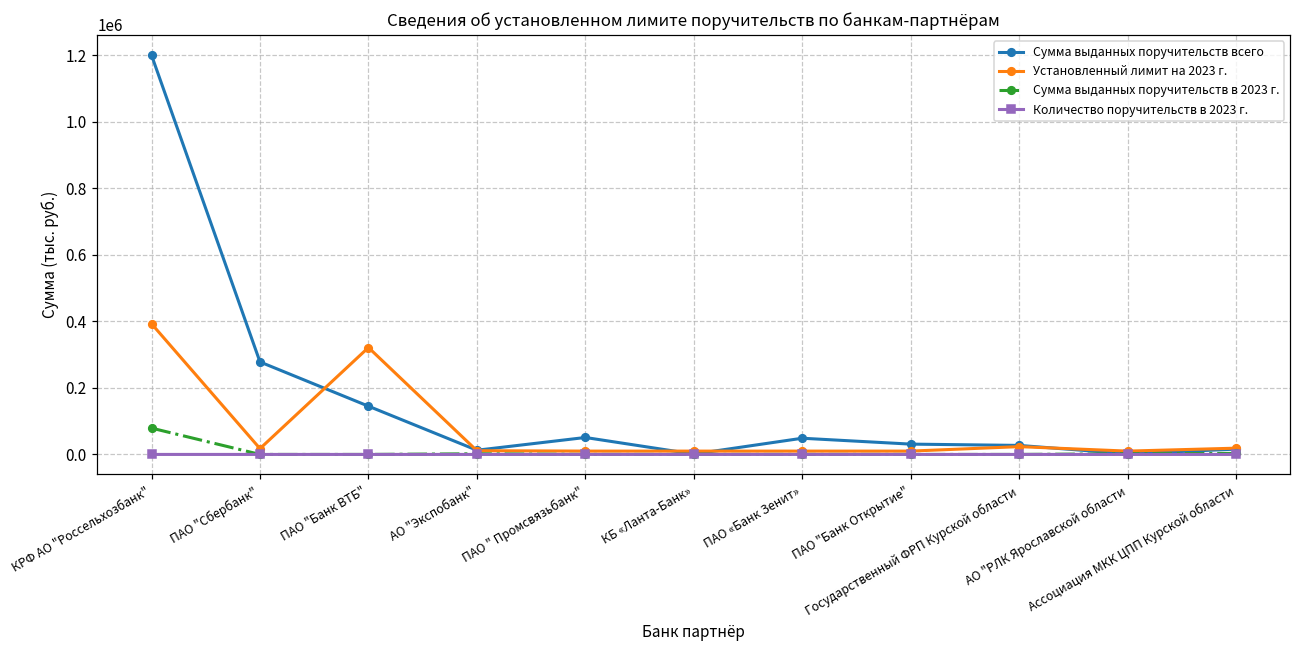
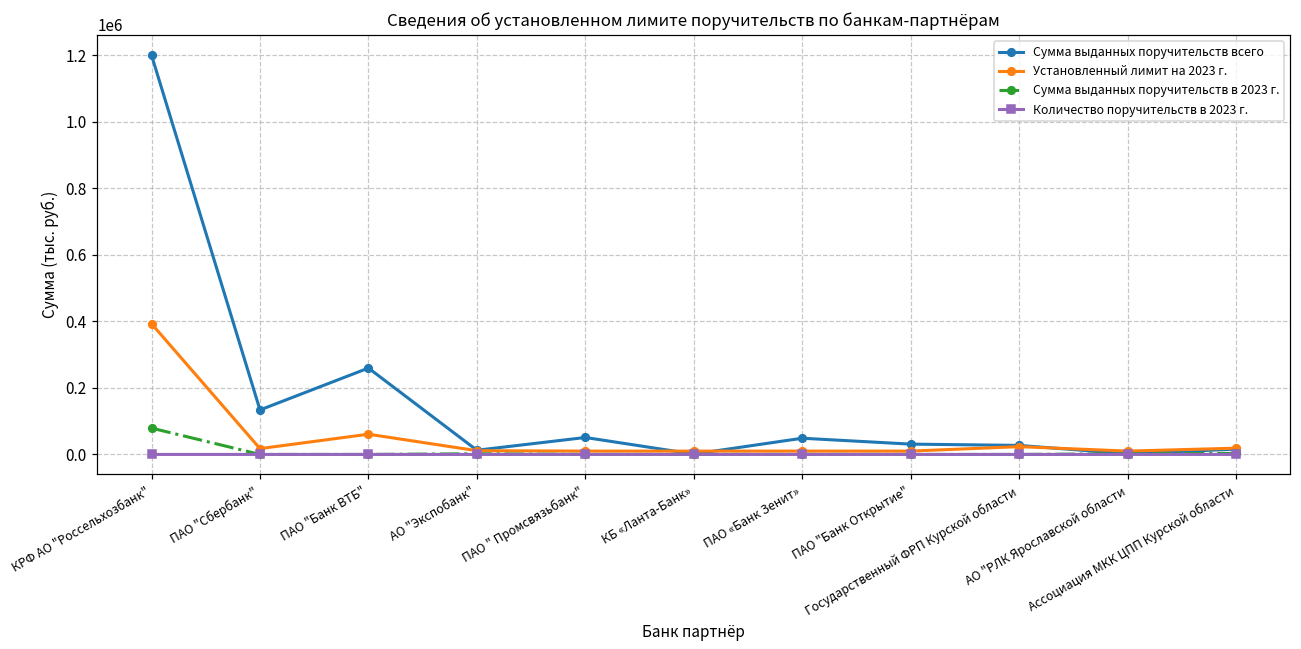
  {
    "Сумма выданных поручительств всего": {
      "КРФ АО \"Россельхозбанк\"": 1200000,
-     "ПАО \"Сбербанк\"": 280000,
-     "ПАО \"Банк ВТБ\"": 140000,
+     "ПАО \"Сбербанк\"": 130000,
+     "ПАО \"Банк ВТБ\"": 260000,
      "ПАО \" Промсвязьбанк\"": 50000,
      "ПАО «Банк Зенит»": 50000,
      "ПАО \"Банк Открытие\"": 30000
    },
    "Установленный лимит на 2023 г.": {
      "КРФ АО \"Россельхозбанк\"": 390000,
      "ПАО \"Сбербанк\"": 20000,
-     "ПАО \"Банк ВТБ\"": 320000,
+     "ПАО \"Банк ВТБ\"": 60000,
      "ПАО \" Промсвязьбанк\"": 10000,
      "КБ «Ланта-Банк»": 10000,
      "ПАО «Банк Зенит»": 10000,
      "ПАО \"Банк Открытие\"": 10000
    },
    "Сумма выданных поручительств в 2023 г.": {
      "КРФ АО \"Россельхозбанк\"": 80000
    },
    "Количество поручительств в 2023 г.": {
      "КРФ АО \"Россельхозбанк\"": 0
    }
  }
